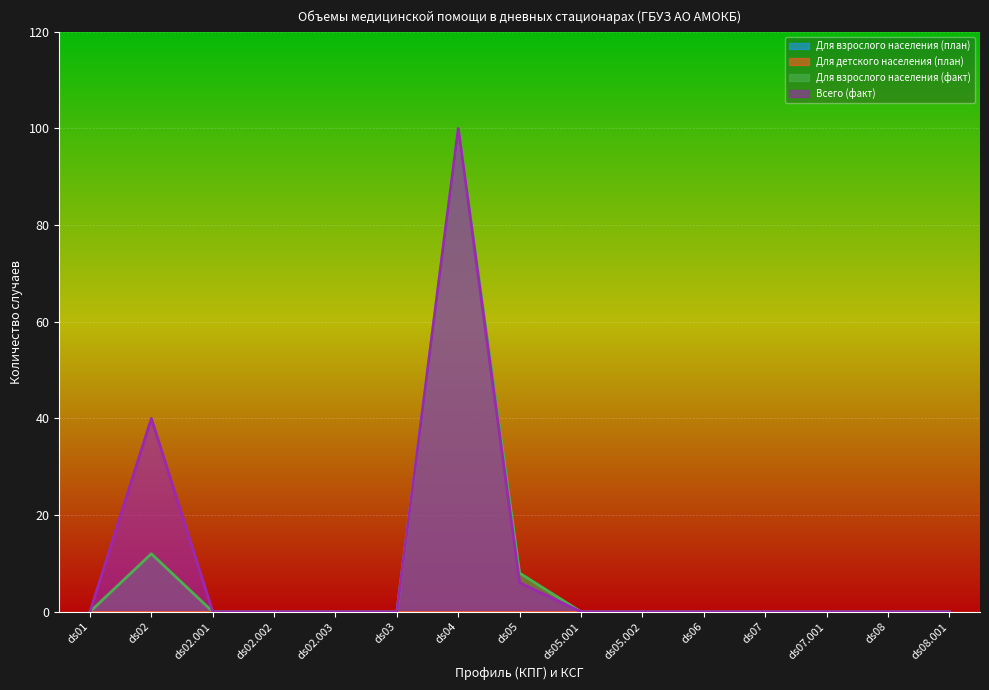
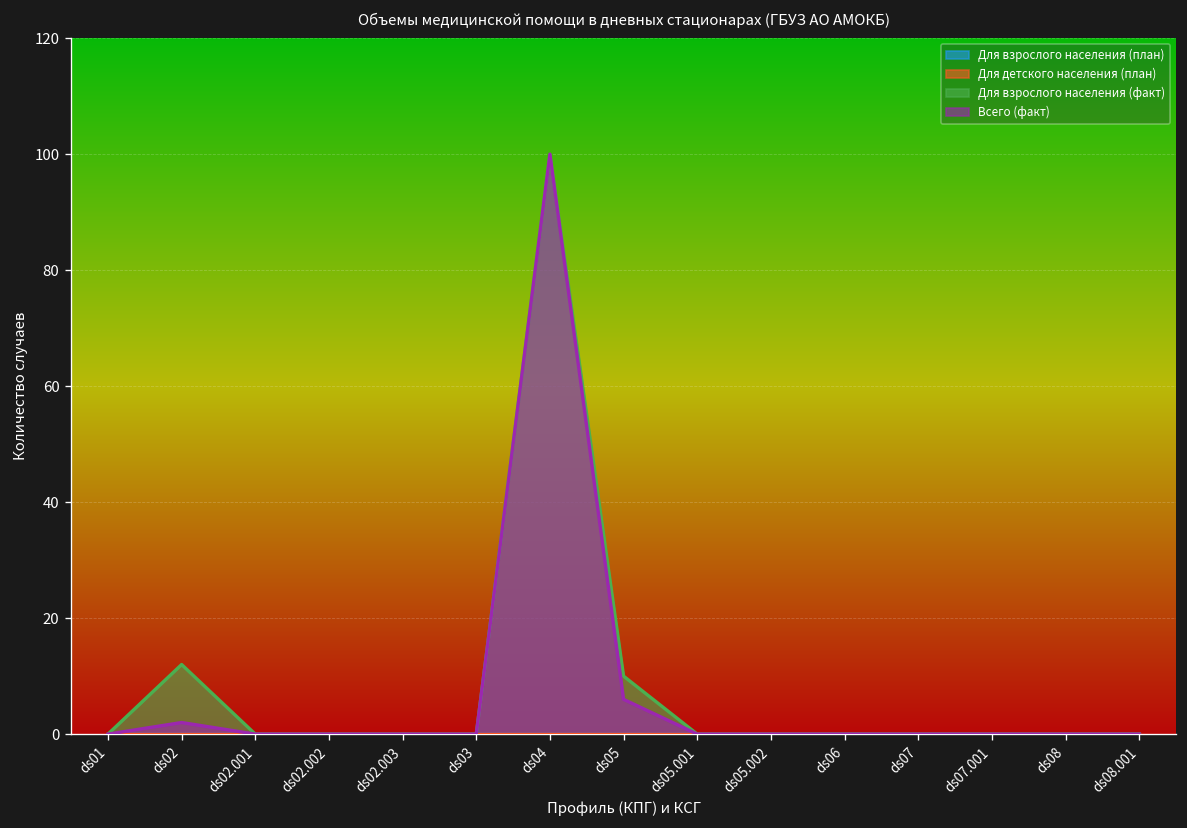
  {
    "Для детского населения (план)": {
      "ds02": 0,
      "ds04": 0,
      "ds05": 0
    },
    "Для взрослого населения (факт)": {
      "ds02": 12,
-     "ds05": 8
+     "ds05": 10
    },
    "Всего (факт)": {
-     "ds02": 40,
+     "ds02": 2,
      "ds05": 6
    }
  }
